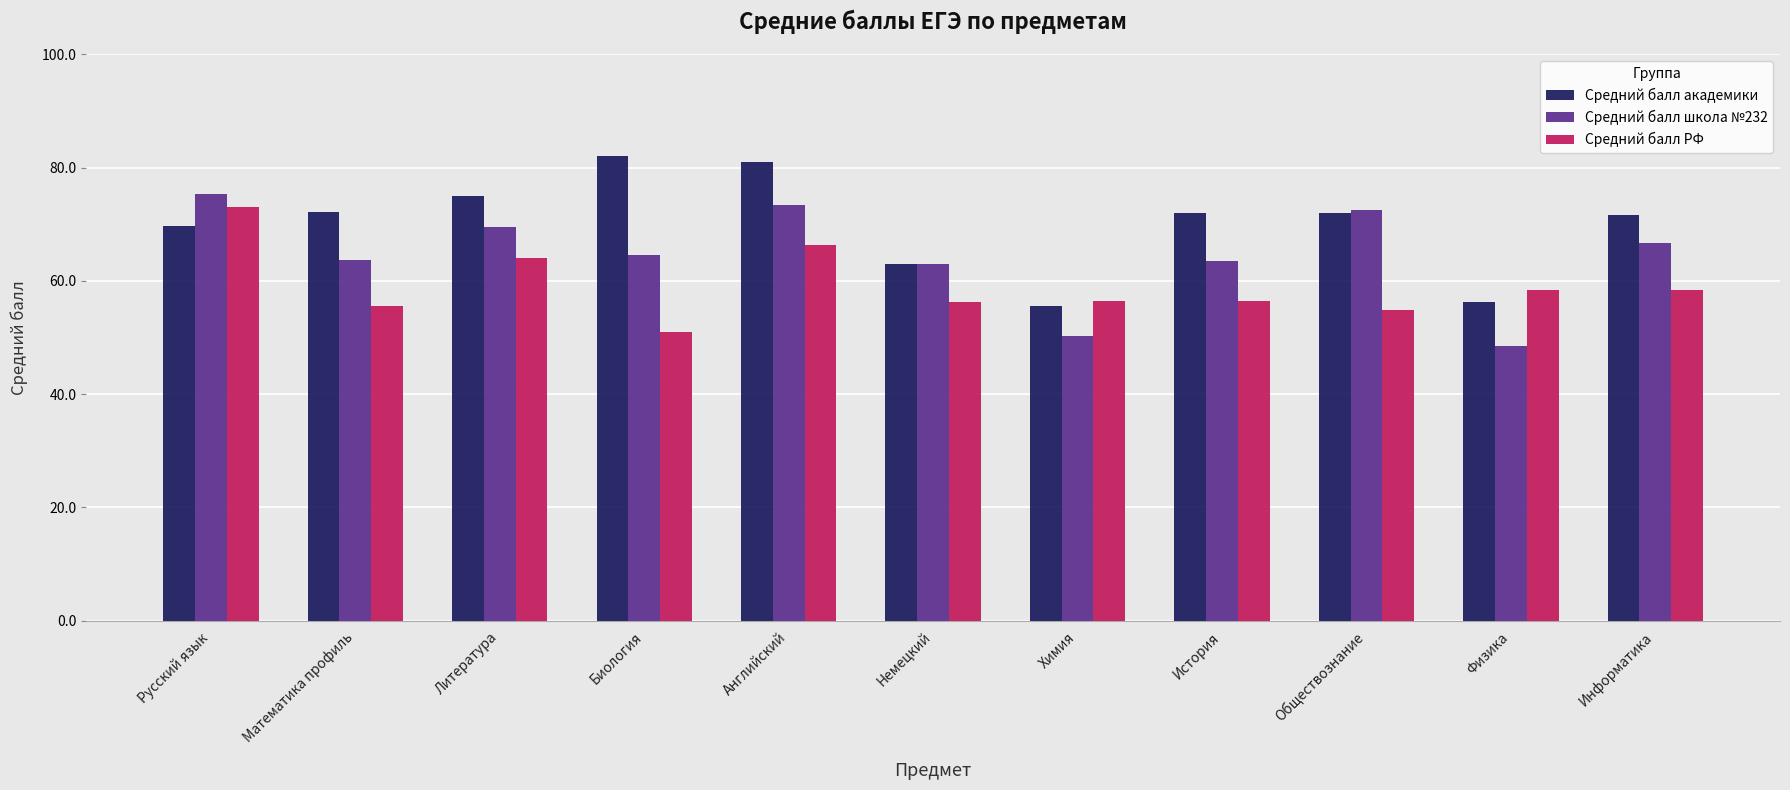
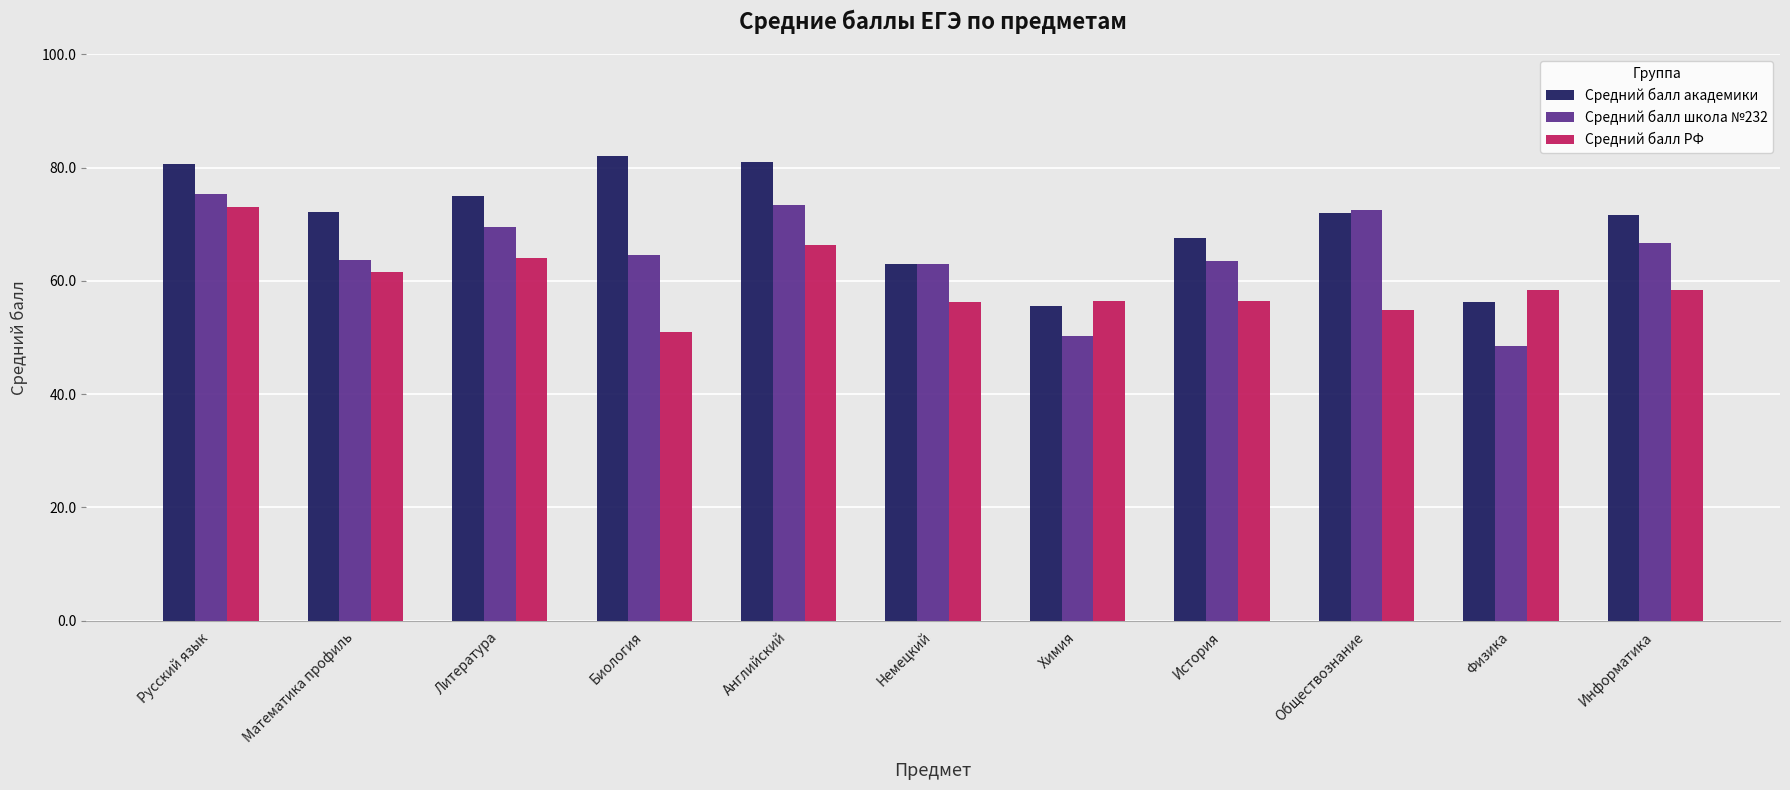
  {
    "Средний балл академики": {
-     "Русский язык": 70,
+     "Русский язык": 81,
      "Математика профиль": 72,
      "Литература": 75,
      "Биология": 82,
      "Английский": 81,
      "Немецкий": 63,
      "Химия": 56,
-     "История": 72,
+     "История": 68,
      "Обществознание": 72,
      "Физика": 56,
      "Информатика": 72
    },
    "Средний балл школа №232": {
      "Русский язык": 75,
      "Математика профиль": 64,
      "Литература": 70,
      "Биология": 65,
      "Английский": 73,
      "Немецкий": 63,
      "Химия": 50,
      "История": 64,
      "Обществознание": 73,
      "Физика": 49,
      "Информатика": 67
    },
    "Средний балл РФ": {
      "Русский язык": 73,
-     "Математика профиль": 56,
+     "Математика профиль": 62,
      "Литература": 64,
      "Биология": 51,
      "Английский": 66,
      "Немецкий": 56,
      "Химия": 56,
      "История": 56,
      "Обществознание": 55,
      "Физика": 58,
      "Информатика": 58
    }
  }
